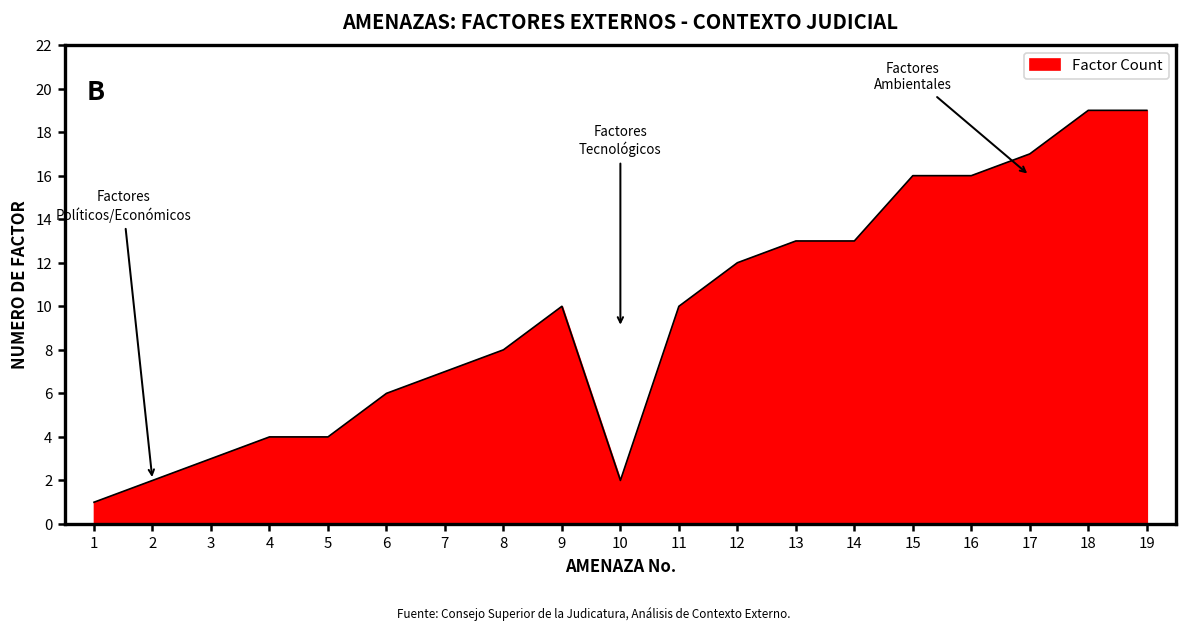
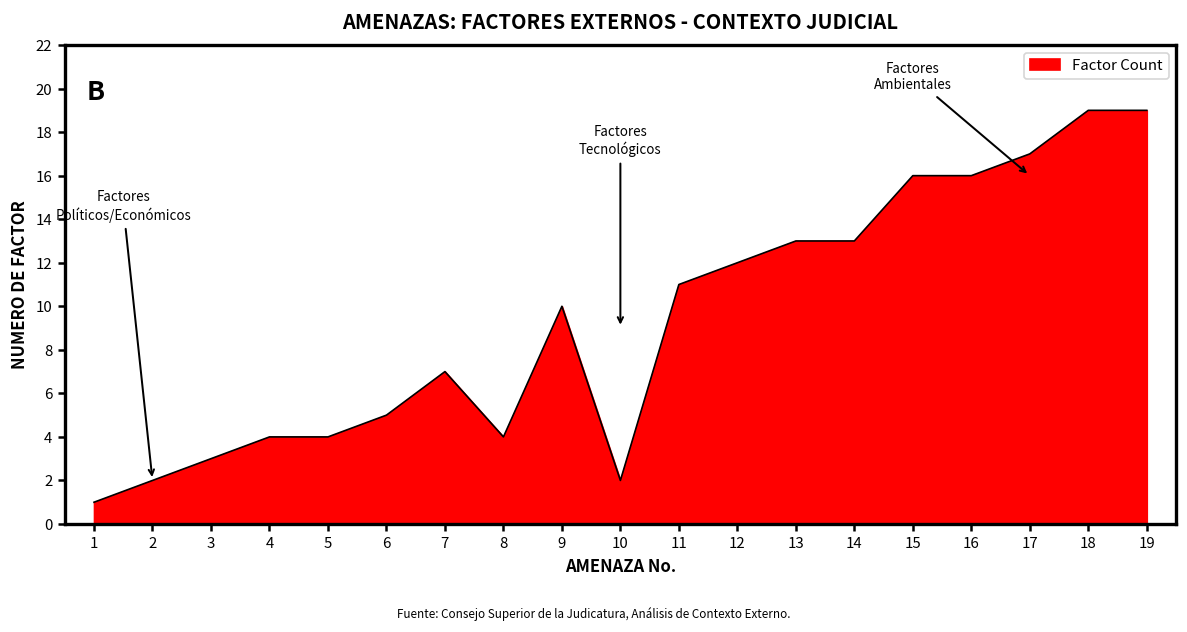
  {
    "1": 1,
    "2": 2,
    "3": 3,
    "4": 4,
    "5": 4,
-   "6": 6,
+   "6": 5,
    "7": 7,
-   "8": 8,
+   "8": 4,
    "9": 10,
    "10": 2,
-   "11": 10,
+   "11": 11,
    "12": 12,
    "13": 13,
    "14": 13,
    "15": 16,
    "16": 16,
    "17": 17,
    "18": 19,
    "19": 19
  }
